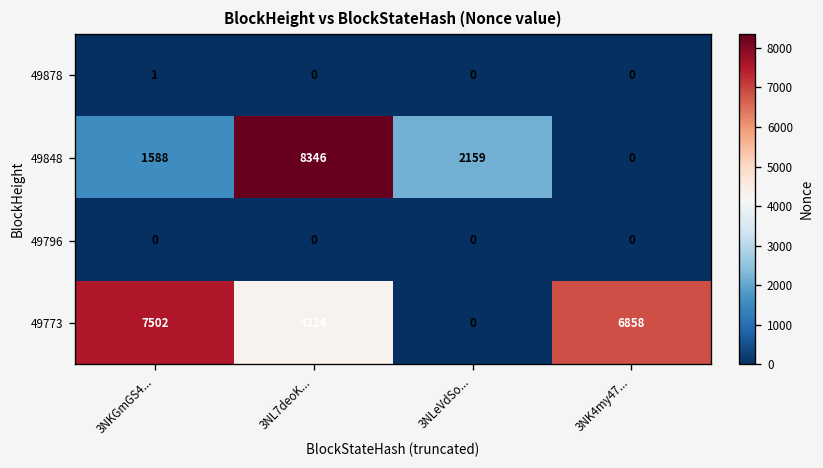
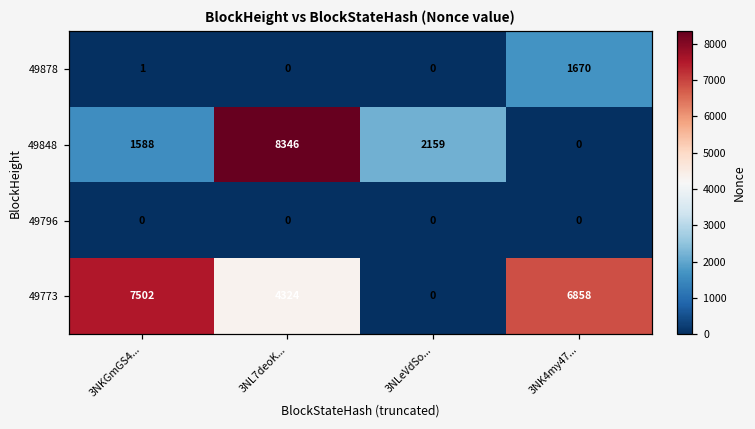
  {
    "49878": {
      "3NKGmGS4...": 1,
      "3NL7deoK...": 0,
      "3NLeVdSo...": 0,
-     "3NK4my47...": 0
+     "3NK4my47...": 1670
    },
    "49848": {
      "3NKGmGS4...": 1588,
      "3NL7deoK...": 8346,
      "3NLeVdSo...": 2159,
      "3NK4my47...": 0
    },
    "49796": {
      "3NKGmGS4...": 0,
      "3NL7deoK...": 0,
      "3NLeVdSo...": 0,
      "3NK4my47...": 0
    },
    "49773": {
      "3NKGmGS4...": 7502,
      "3NLeVdSo...": 0,
      "3NK4my47...": 6858
    }
  }
